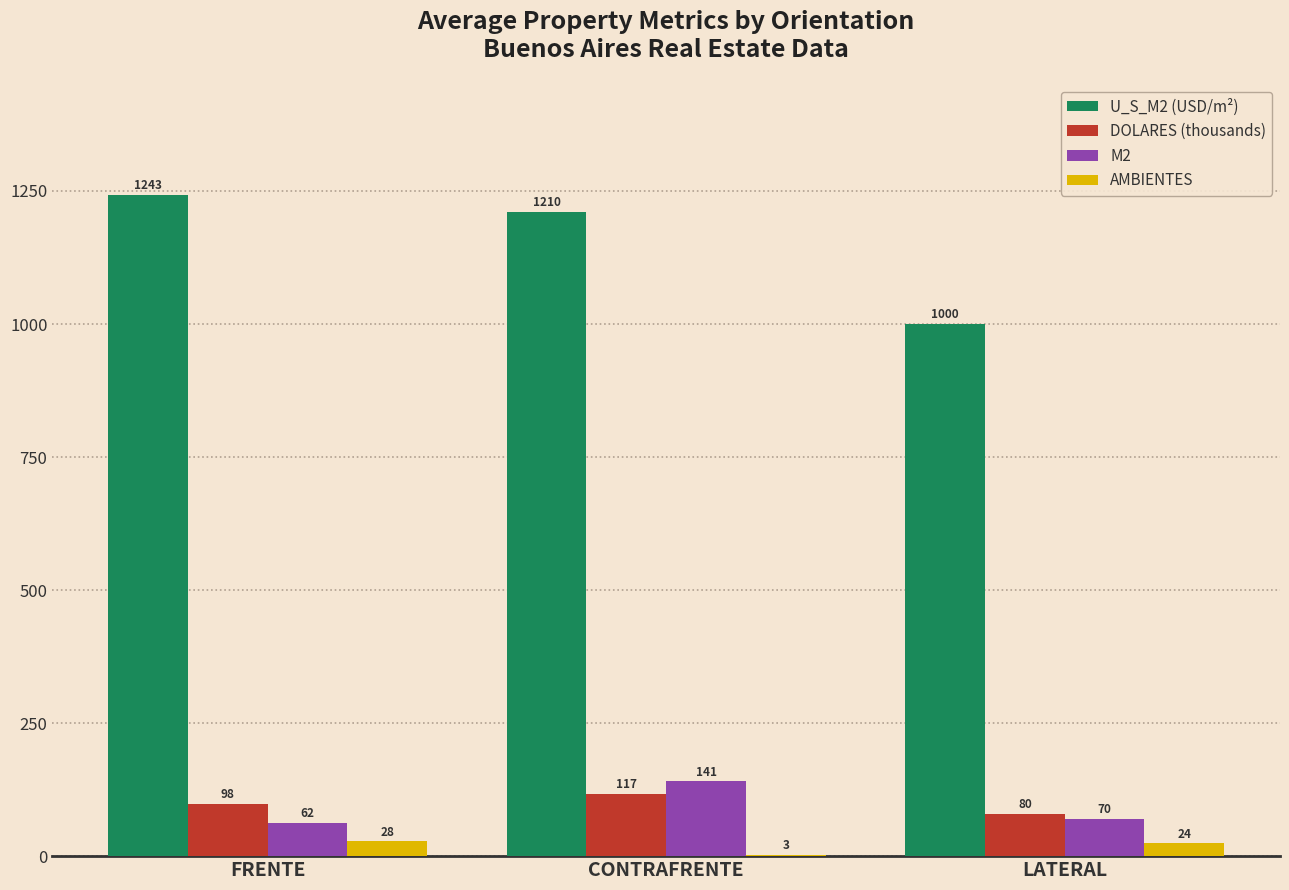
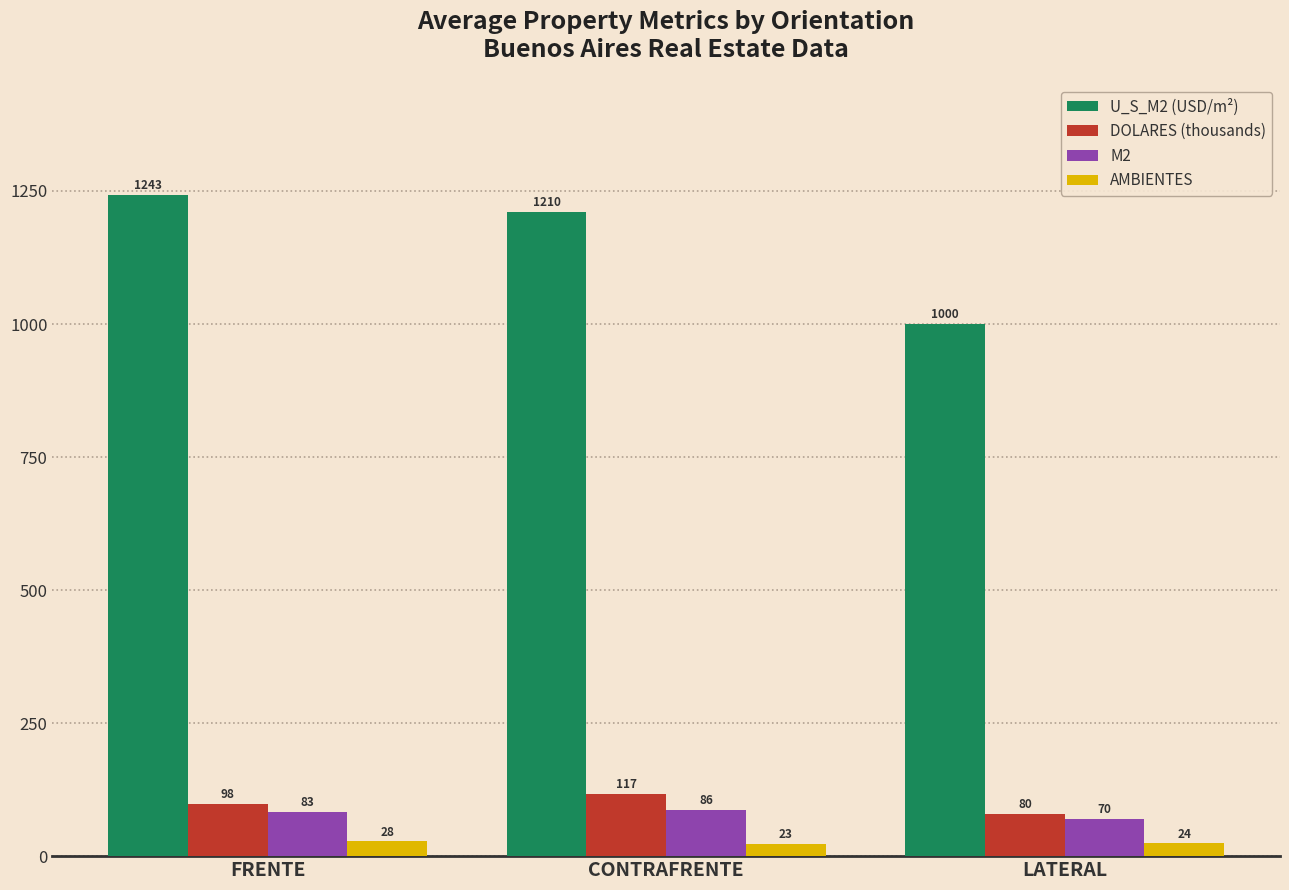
  {
    "U_S_M2 (USD/m²)": {
      "FRENTE": 1243,
      "CONTRAFRENTE": 1210,
      "LATERAL": 1000
    },
    "DOLARES (thousands)": {
      "FRENTE": 98,
      "CONTRAFRENTE": 117,
      "LATERAL": 80
    },
    "M2": {
-     "FRENTE": 62,
-     "CONTRAFRENTE": 141,
+     "FRENTE": 83,
+     "CONTRAFRENTE": 86,
      "LATERAL": 70
    },
    "AMBIENTES": {
      "FRENTE": 28,
-     "CONTRAFRENTE": 3,
+     "CONTRAFRENTE": 23,
      "LATERAL": 24
    }
  }
